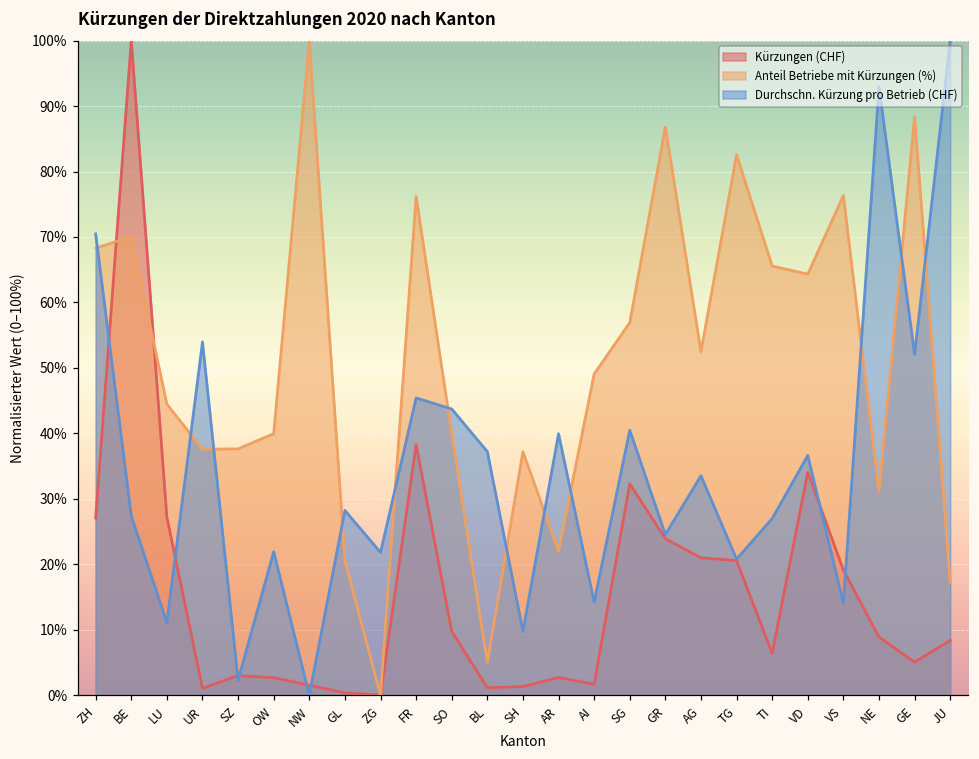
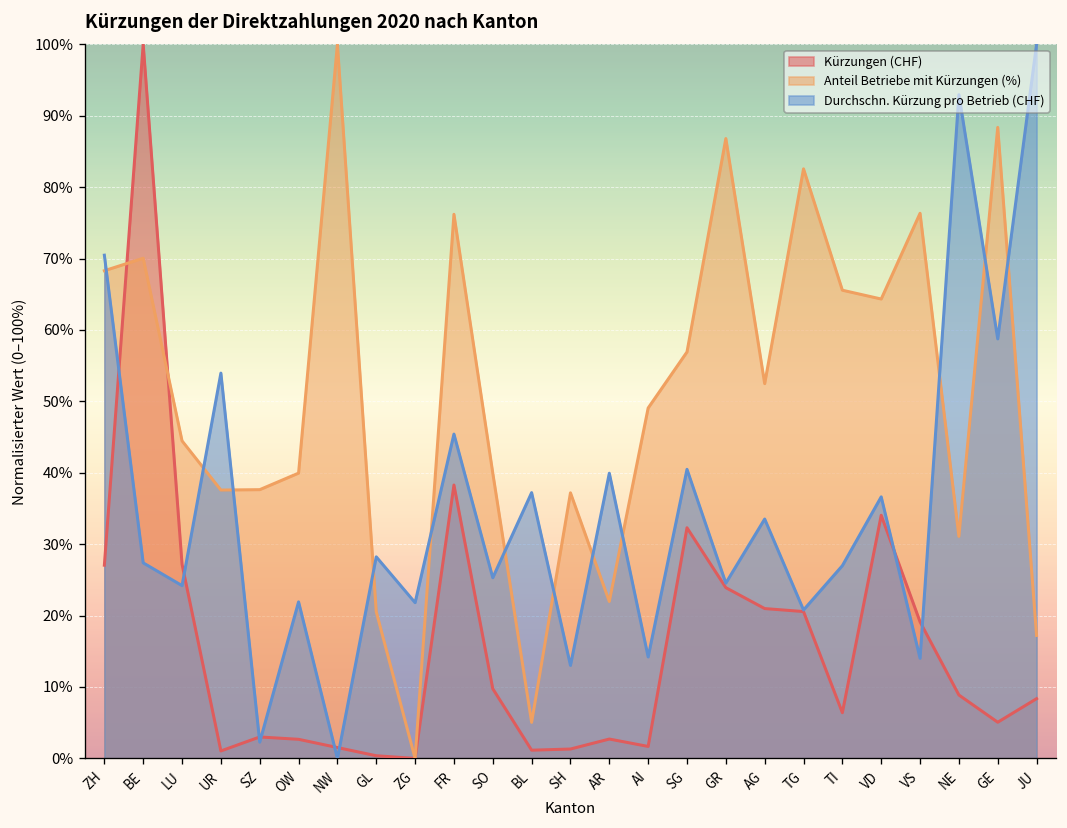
  {
    "Durchschn. Kürzung pro Betrieb (CHF)": {
      "ZH": "70%",
      "BE": "27%",
-     "LU": "11%",
+     "LU": "24%",
      "UR": "54%",
      "SZ": "2%",
      "OW": "22%",
      "NW": "0%",
      "GL": "28%",
      "ZG": "22%",
      "FR": "45%",
-     "SO": "44%",
+     "SO": "25%",
      "BL": "37%",
-     "SH": "10%",
+     "SH": "13%",
      "AR": "40%",
      "AI": "14%",
      "SG": "40%",
      "GR": "25%",
      "AG": "34%",
      "TI": "27%",
      "VD": "37%",
      "VS": "14%",
-     "GE": "52%",
+     "GE": "59%",
      "JU": "100%"
    }
  }
